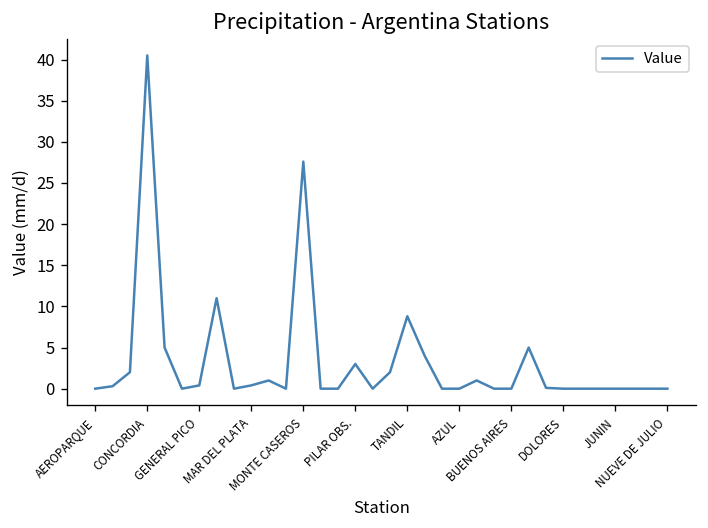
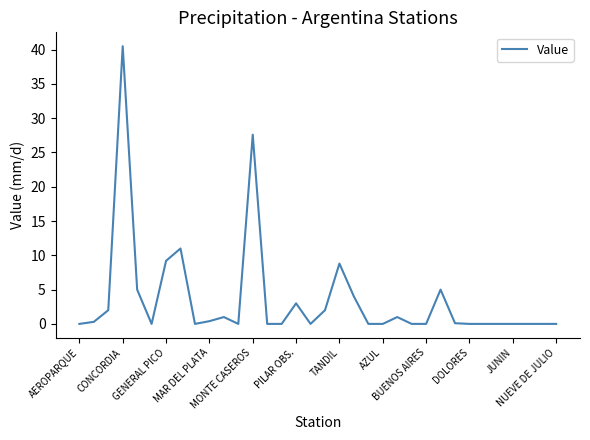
  {
    "AEROPARQUE": 0,
    "CONCORDIA": 41,
-   "GENERAL PICO": 0,
+   "GENERAL PICO": 9,
    "MAR DEL PLATA": 0,
    "MONTE CASEROS": 28,
    "PILAR OBS.": 3,
    "TANDIL": 9,
    "AZUL": 0,
    "BUENOS AIRES": 0,
    "DOLORES": 0,
    "JUNIN": 0,
    "NUEVE DE JULIO": 0
  }
